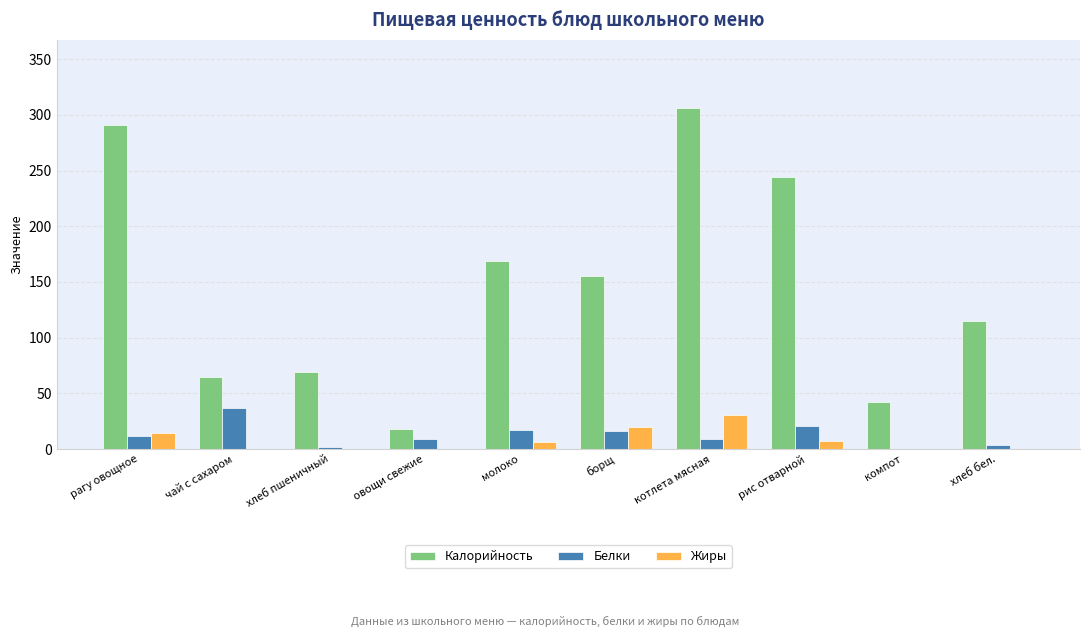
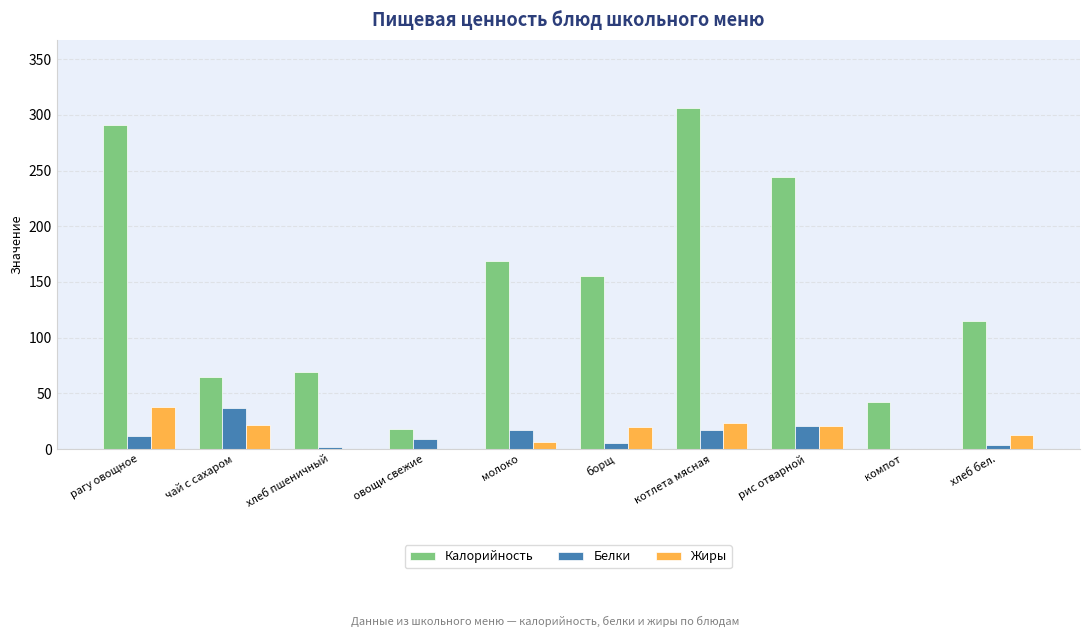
  {
    "Калорийность": {
      "рагу овощное": 291,
      "чай с сахаром": 65,
      "хлеб пшеничный": 69,
      "овощи свежие": 18,
      "молоко": 168,
      "борщ": 156,
      "котлета мясная": 306,
      "рис отварной": 244,
      "компот": 43,
      "хлеб бел.": 115
    },
    "Белки": {
      "рагу овощное": 11,
      "чай с сахаром": 37,
      "овощи свежие": 9,
      "молоко": 17,
-     "борщ": 16,
-     "котлета мясная": 9,
+     "борщ": 5,
+     "котлета мясная": 17,
      "рис отварной": 21,
      "хлеб бел.": 4
    },
    "Жиры": {
-     "рагу овощное": 15,
-     "чай с сахаром": 0,
+     "рагу овощное": 38,
+     "чай с сахаром": 22,
      "молоко": 6,
      "борщ": 20,
-     "котлета мясная": 31,
-     "рис отварной": 7,
-     "хлеб бел.": 0
+     "котлета мясная": 23,
+     "рис отварной": 20,
+     "хлеб бел.": 13
    }
  }
